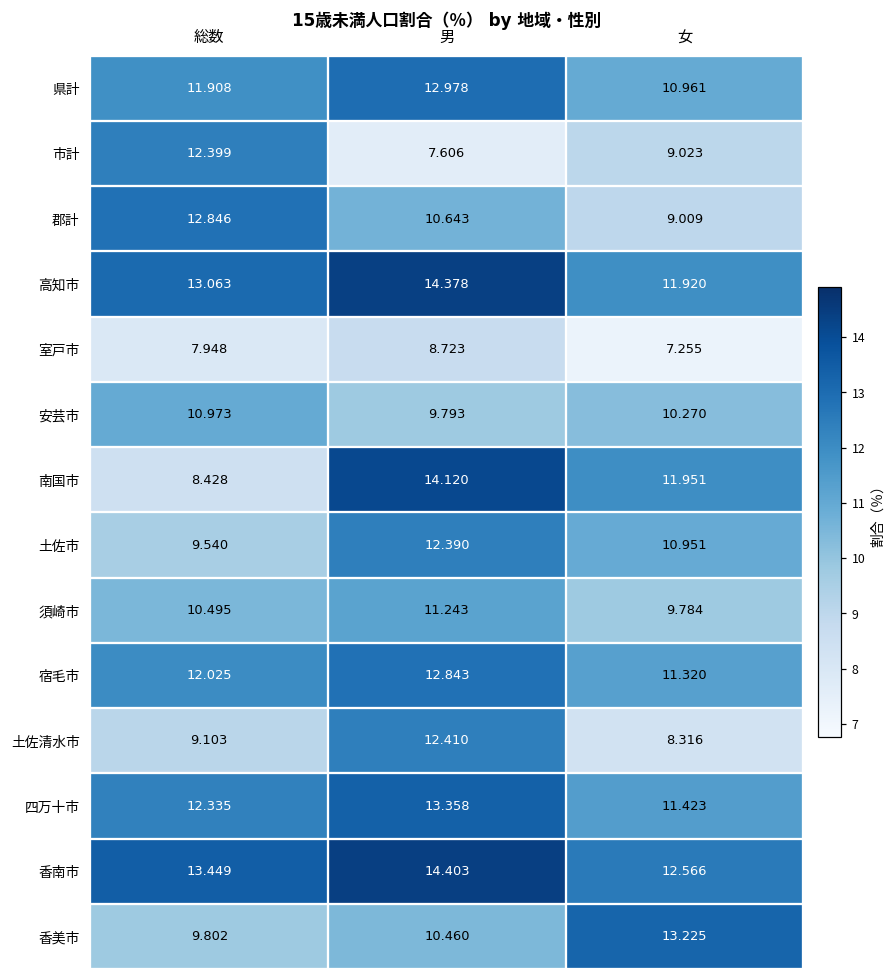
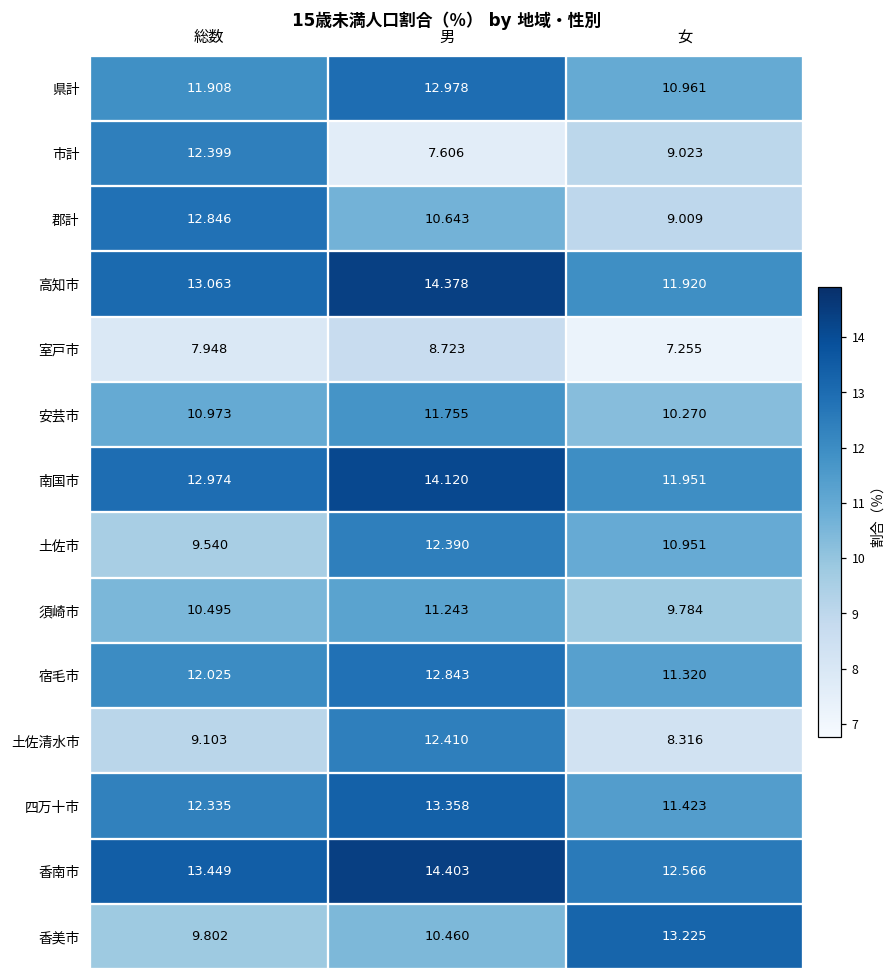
  {
    "県計": {
      "総数": 11.908,
      "男": 12.978,
      "女": 10.961
    },
    "市計": {
      "総数": 12.399,
      "男": 7.606,
      "女": 9.023
    },
    "郡計": {
      "総数": 12.846,
      "男": 10.643,
      "女": 9.009
    },
    "高知市": {
      "総数": 13.063,
      "男": 14.378,
      "女": 11.920
    },
    "室戸市": {
      "総数": 7.948,
      "男": 8.723,
      "女": 7.255
    },
    "安芸市": {
      "総数": 10.973,
-     "男": 9.793,
+     "男": 11.755,
      "女": 10.270
    },
    "南国市": {
-     "総数": 8.428,
+     "総数": 12.974,
      "男": 14.120,
      "女": 11.951
    },
    "土佐市": {
      "総数": 9.540,
      "男": 12.390,
      "女": 10.951
    },
    "須崎市": {
      "総数": 10.495,
      "男": 11.243,
      "女": 9.784
    },
    "宿毛市": {
      "総数": 12.025,
      "男": 12.843,
      "女": 11.320
    },
    "土佐清水市": {
      "総数": 9.103,
      "男": 12.410,
      "女": 8.316
    },
    "四万十市": {
      "総数": 12.335,
      "男": 13.358,
      "女": 11.423
    },
    "香南市": {
      "総数": 13.449,
      "男": 14.403,
      "女": 12.566
    },
    "香美市": {
      "総数": 9.802,
      "男": 10.460,
      "女": 13.225
    }
  }
